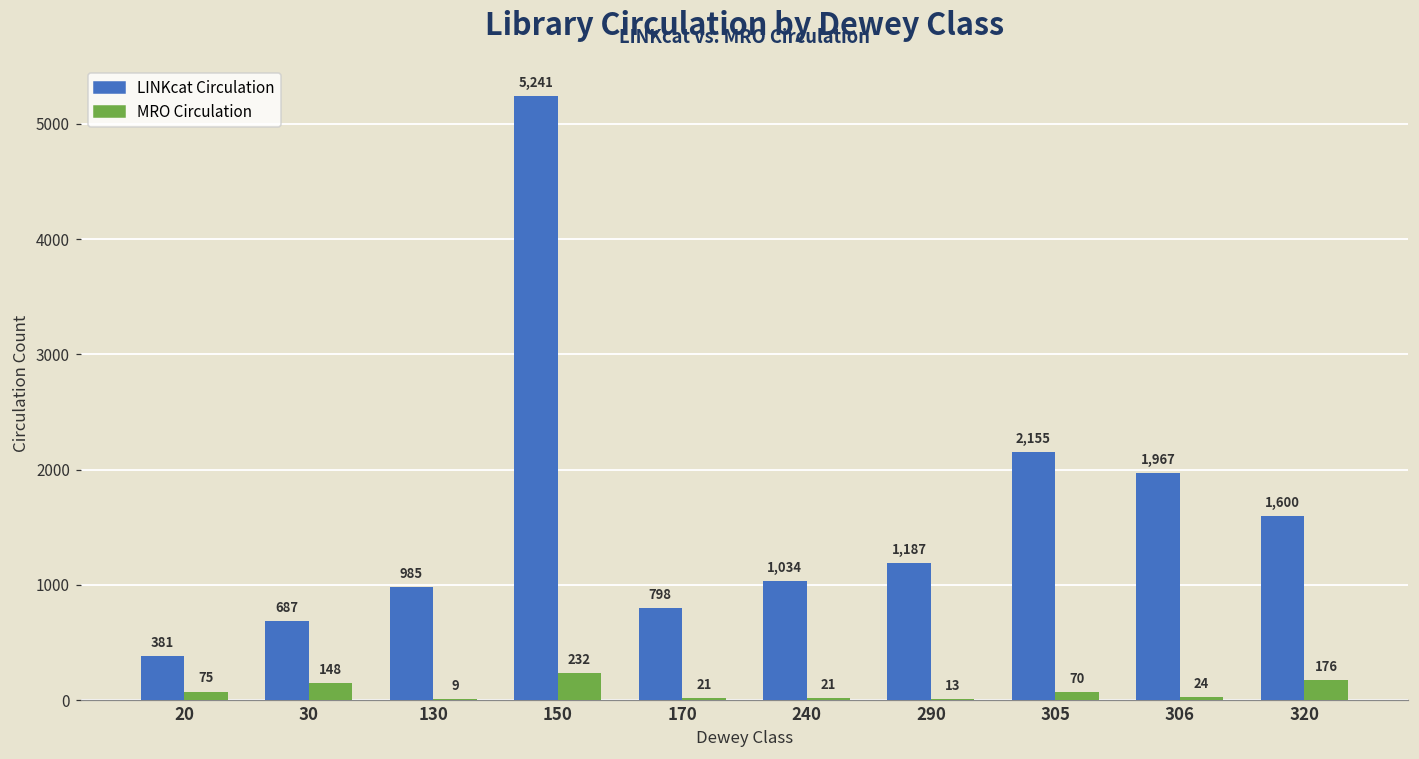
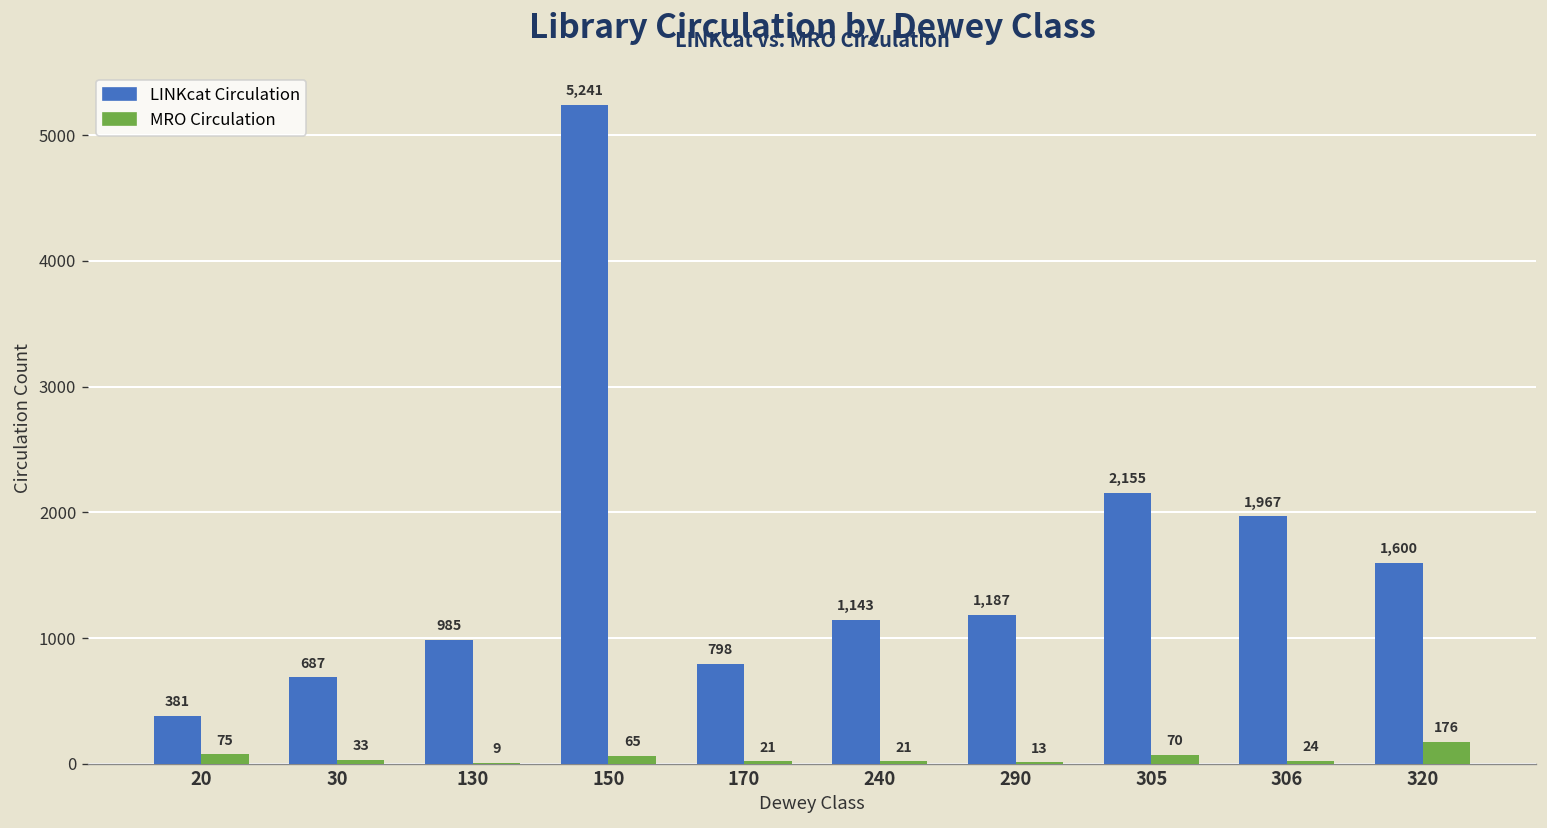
  {
    "LINKcat Circulation": {
      "20": "381",
      "30": "687",
      "130": "985",
      "150": "5,241",
      "170": "798",
-     "240": "1,034",
+     "240": "1,143",
      "290": "1,187",
      "305": "2,155",
      "306": "1,967",
      "320": "1,600"
    },
    "MRO Circulation": {
      "20": "75",
-     "30": "148",
+     "30": "33",
      "130": "9",
-     "150": "232",
+     "150": "65",
      "170": "21",
      "240": "21",
      "290": "13",
      "305": "70",
      "306": "24",
      "320": "176"
    }
  }
